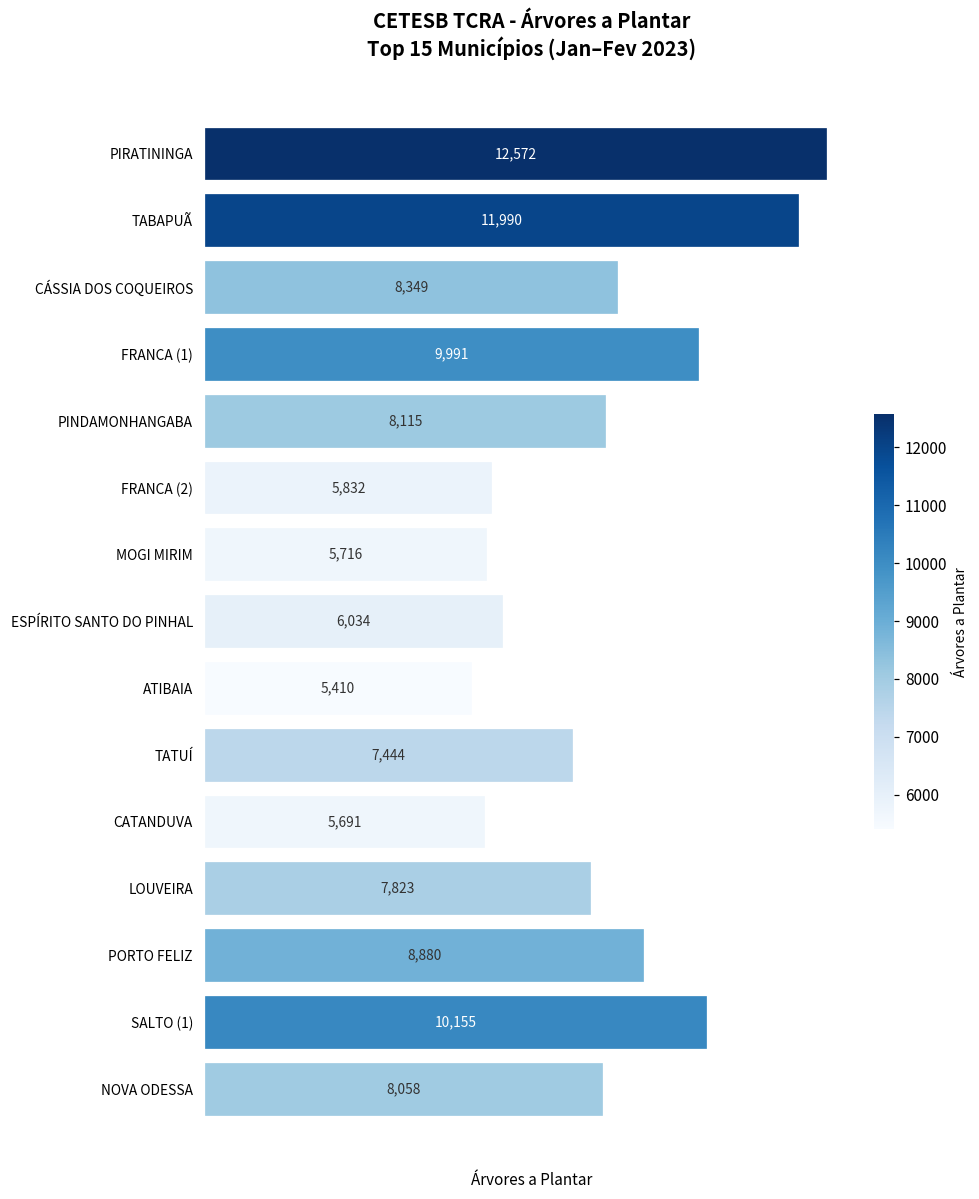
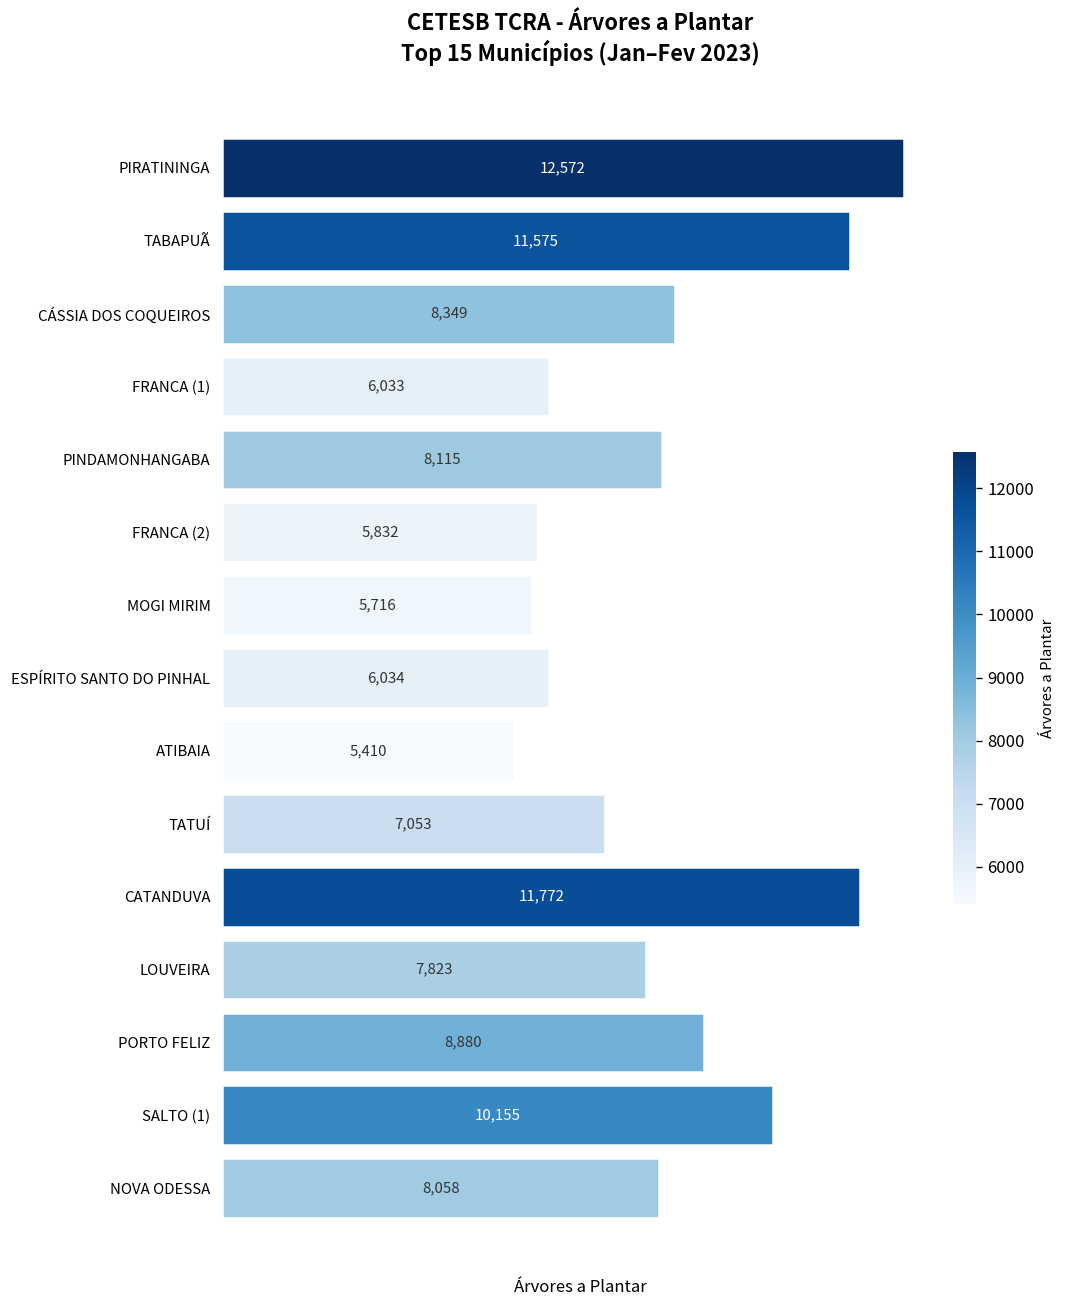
  {
    "PIRATININGA": "12,572",
-   "TABAPUÃ": "11,990",
+   "TABAPUÃ": "11,575",
    "CÁSSIA DOS COQUEIROS": "8,349",
-   "FRANCA (1)": "9,991",
+   "FRANCA (1)": "6,033",
    "PINDAMONHANGABA": "8,115",
    "FRANCA (2)": "5,832",
    "MOGI MIRIM": "5,716",
    "ESPÍRITO SANTO DO PINHAL": "6,034",
    "ATIBAIA": "5,410",
-   "TATUÍ": "7,444",
-   "CATANDUVA": "5,691",
+   "TATUÍ": "7,053",
+   "CATANDUVA": "11,772",
    "LOUVEIRA": "7,823",
    "PORTO FELIZ": "8,880",
    "SALTO (1)": "10,155",
    "NOVA ODESSA": "8,058"
  }
